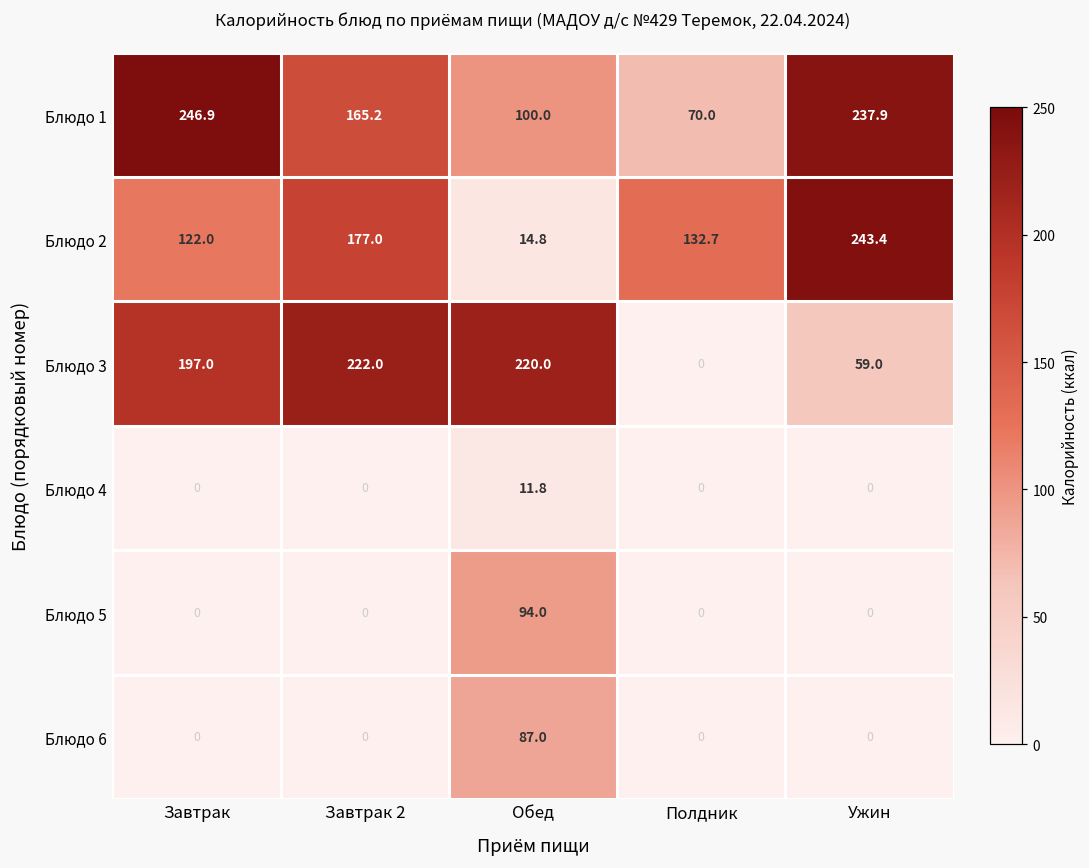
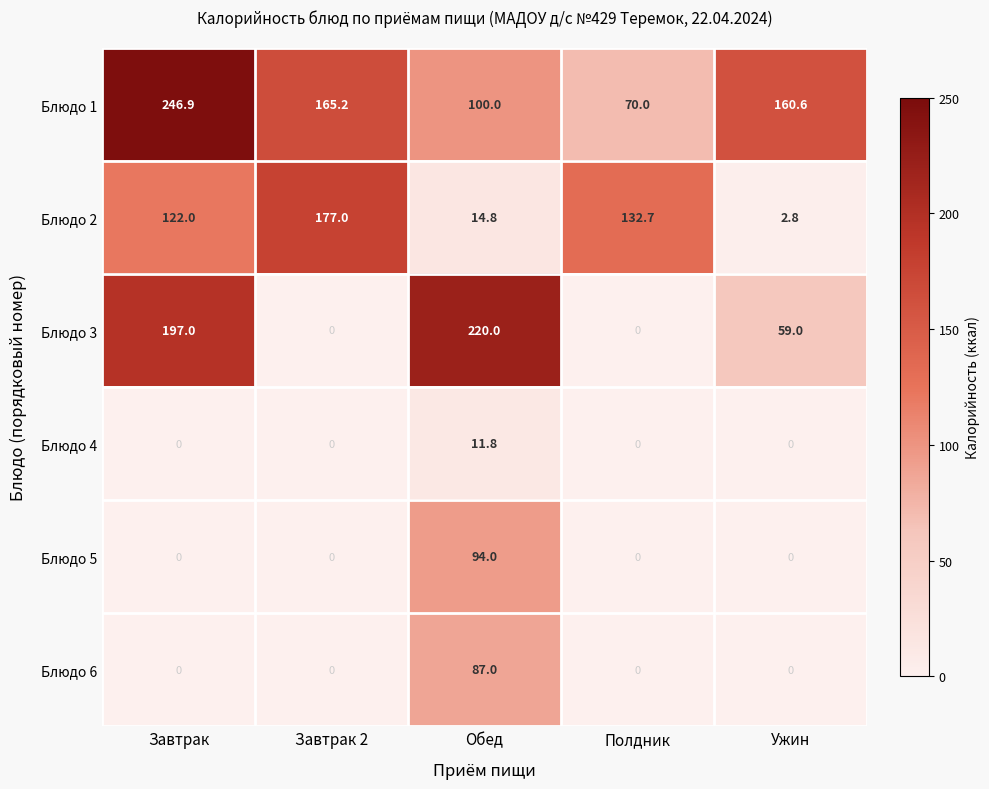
  {
    "Блюдо 1": {
      "Завтрак": 246.9,
      "Завтрак 2": 165.2,
      "Обед": 100.0,
      "Полдник": 70.0,
-     "Ужин": 237.9
+     "Ужин": 160.6
    },
    "Блюдо 2": {
      "Завтрак": 122.0,
      "Завтрак 2": 177.0,
      "Обед": 14.8,
      "Полдник": 132.7,
-     "Ужин": 243.4
+     "Ужин": 2.8
    },
    "Блюдо 3": {
      "Завтрак": 197.0,
-     "Завтрак 2": 222.0,
+     "Завтрак 2": 0,
      "Обед": 220.0,
      "Полдник": 0,
      "Ужин": 59.0
    },
    "Блюдо 4": {
      "Завтрак": 0,
      "Завтрак 2": 0,
      "Обед": 11.8,
      "Полдник": 0,
      "Ужин": 0
    },
    "Блюдо 5": {
      "Завтрак": 0,
      "Завтрак 2": 0,
      "Обед": 94.0,
      "Полдник": 0,
      "Ужин": 0
    },
    "Блюдо 6": {
      "Завтрак": 0,
      "Завтрак 2": 0,
      "Обед": 87.0,
      "Полдник": 0,
      "Ужин": 0
    }
  }
